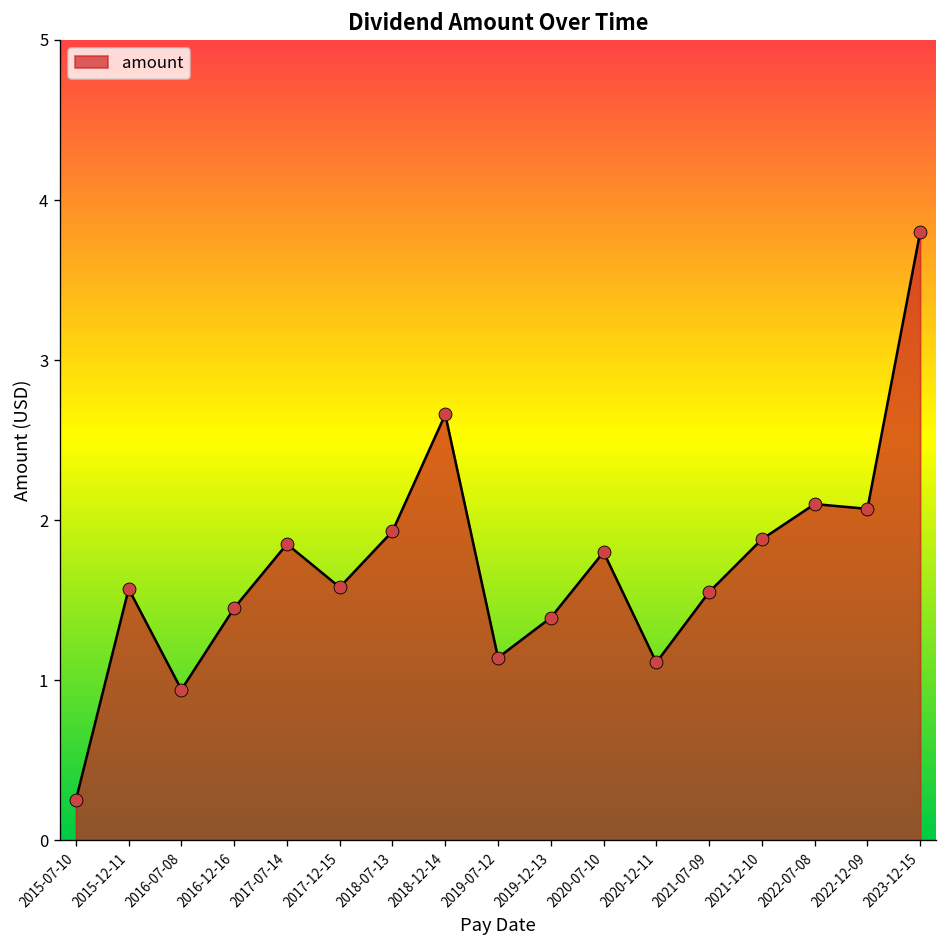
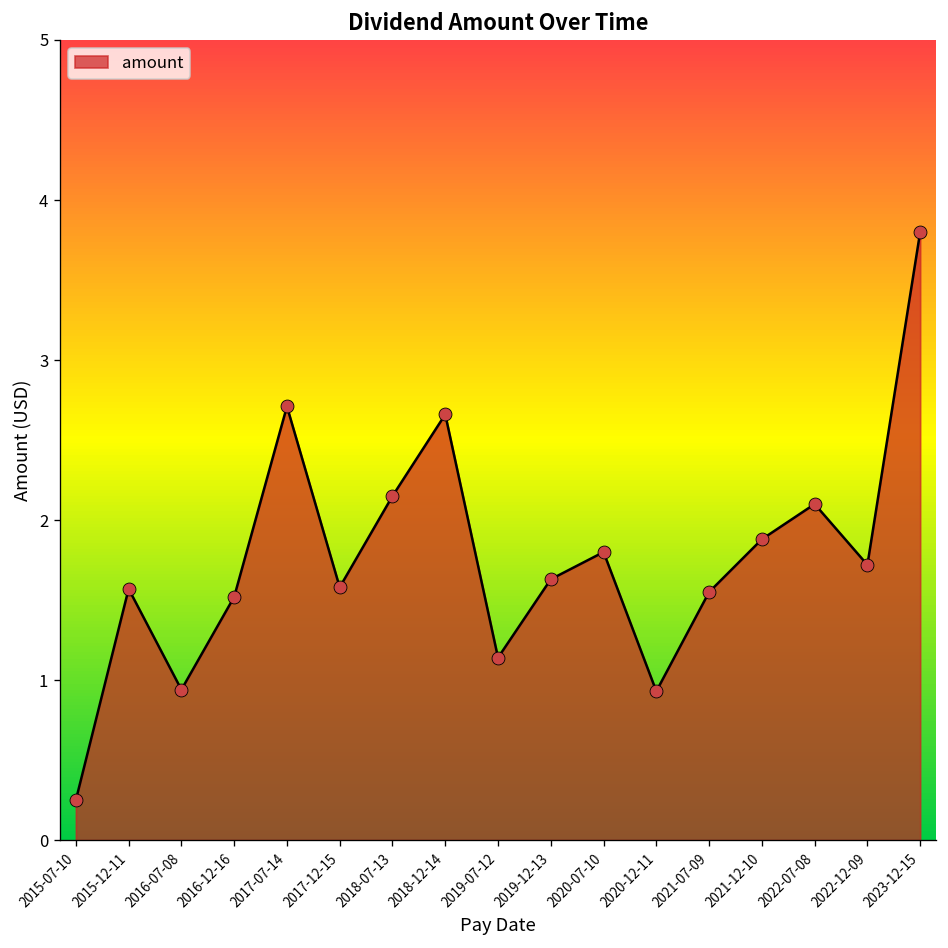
  {
    "2015-07-10": 0.25,
    "2015-12-11": 1.57,
    "2016-07-08": 0.94,
-   "2016-12-16": 1.45,
-   "2017-07-14": 1.85,
+   "2016-12-16": 1.52,
+   "2017-07-14": 2.71,
    "2017-12-15": 1.58,
-   "2018-07-13": 1.93,
+   "2018-07-13": 2.15,
    "2018-12-14": 2.66,
    "2019-07-12": 1.14,
-   "2019-12-13": 1.39,
+   "2019-12-13": 1.63,
    "2020-07-10": 1.80,
-   "2020-12-11": 1.11,
+   "2020-12-11": 0.93,
    "2021-07-09": 1.55,
    "2021-12-10": 1.88,
    "2022-07-08": 2.10,
-   "2022-12-09": 2.07,
+   "2022-12-09": 1.72,
    "2023-12-15": 3.80
  }
